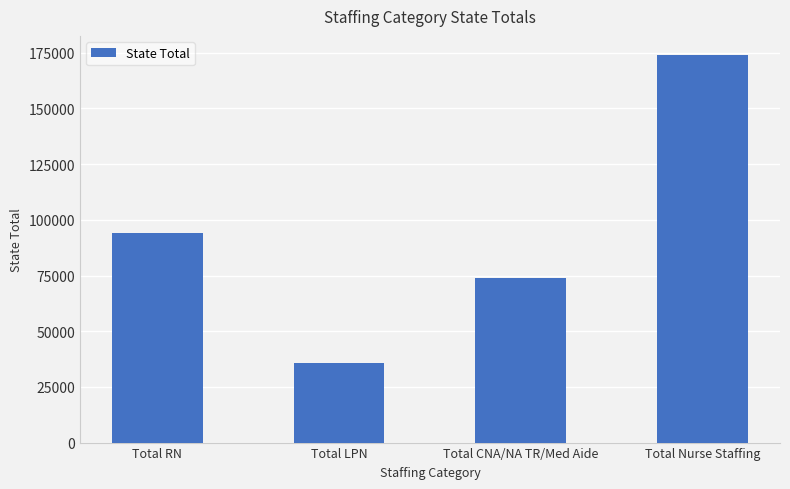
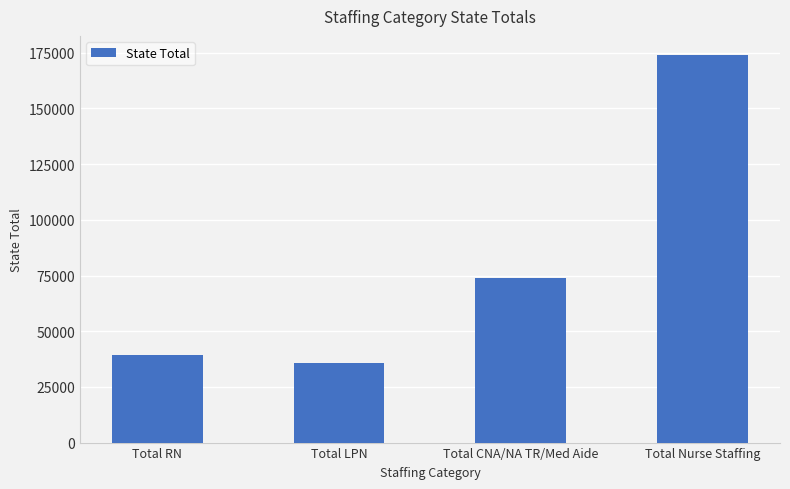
  {
-   "Total RN": 94000,
+   "Total RN": 39000,
    "Total LPN": 36000,
    "Total CNA/NA TR/Med Aide": 74000,
    "Total Nurse Staffing": 174000
  }
